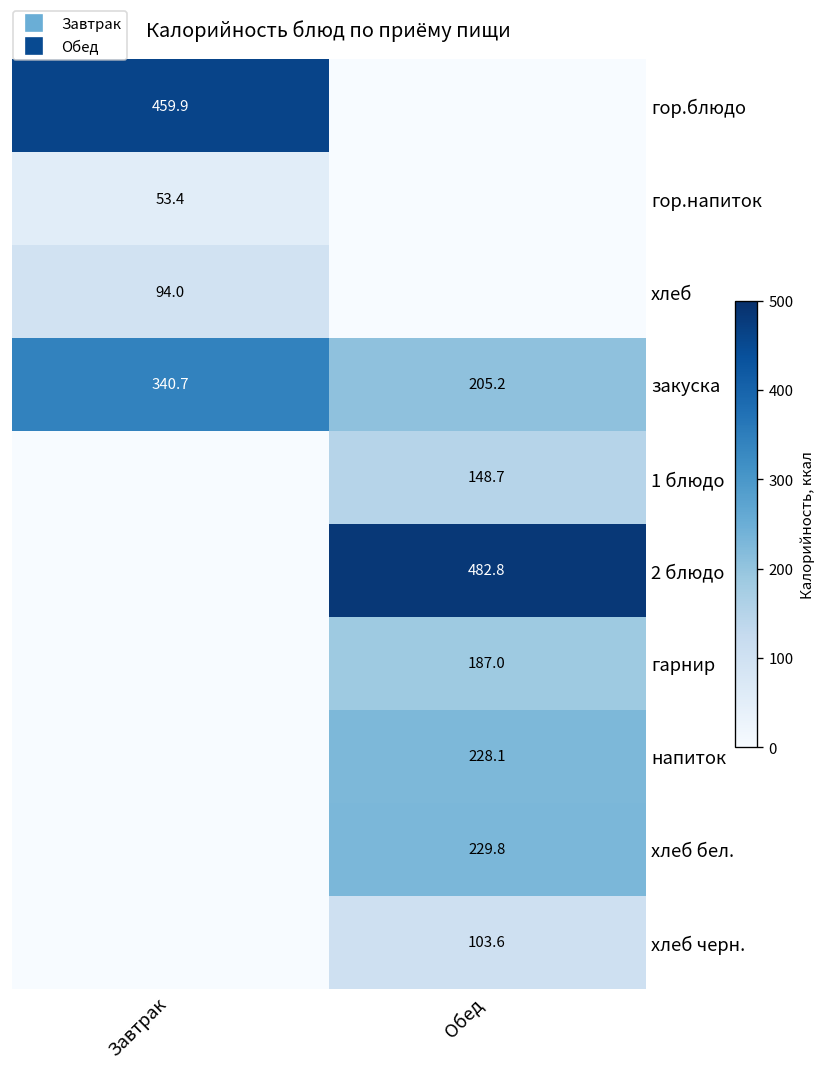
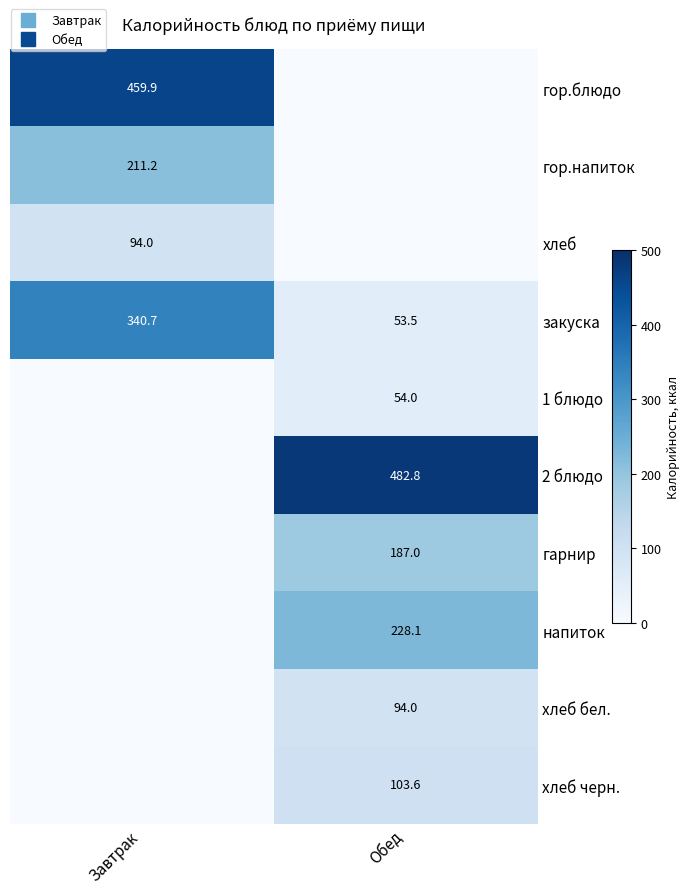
  {
    "гор.блюдо": {
      "Завтрак": 459.9
    },
    "гор.напиток": {
-     "Завтрак": 53.4
+     "Завтрак": 211.2
    },
    "хлеб": {
      "Завтрак": 94.0
    },
    "закуска": {
      "Завтрак": 340.7,
-     "Обед": 205.2
+     "Обед": 53.5
    },
    "1 блюдо": {
-     "Обед": 148.7
+     "Обед": 54.0
    },
    "2 блюдо": {
      "Обед": 482.8
    },
    "гарнир": {
      "Обед": 187.0
    },
    "напиток": {
      "Обед": 228.1
    },
    "хлеб бел.": {
-     "Обед": 229.8
+     "Обед": 94.0
    },
    "хлеб черн.": {
      "Обед": 103.6
    }
  }
